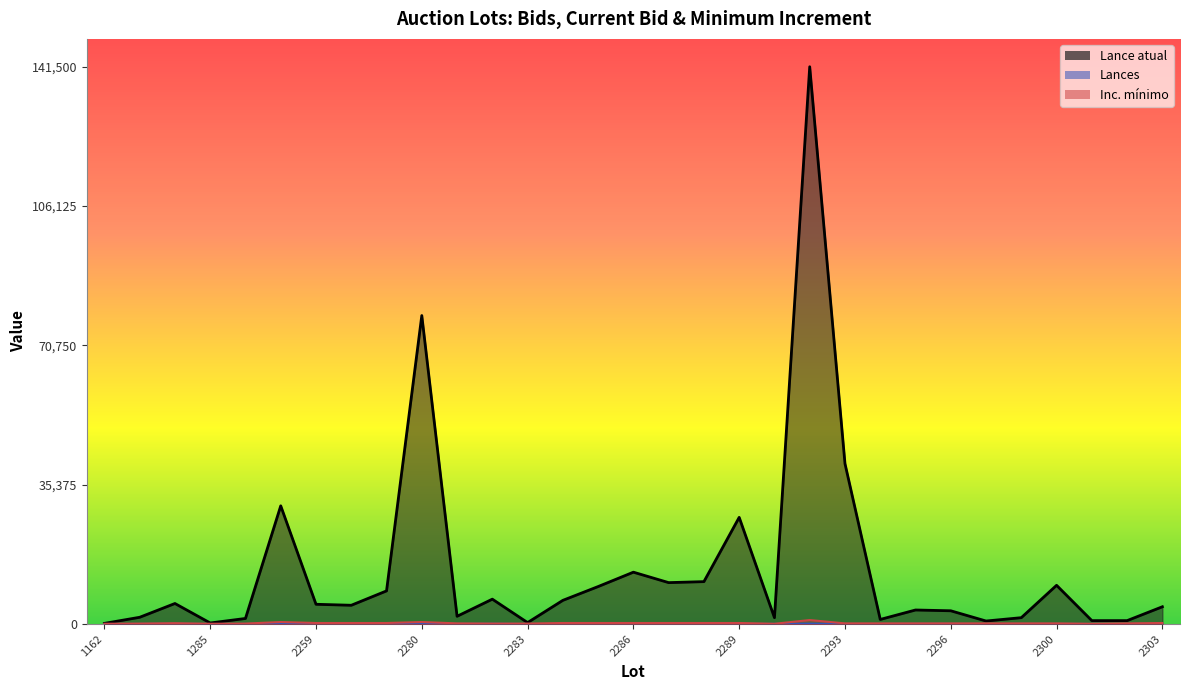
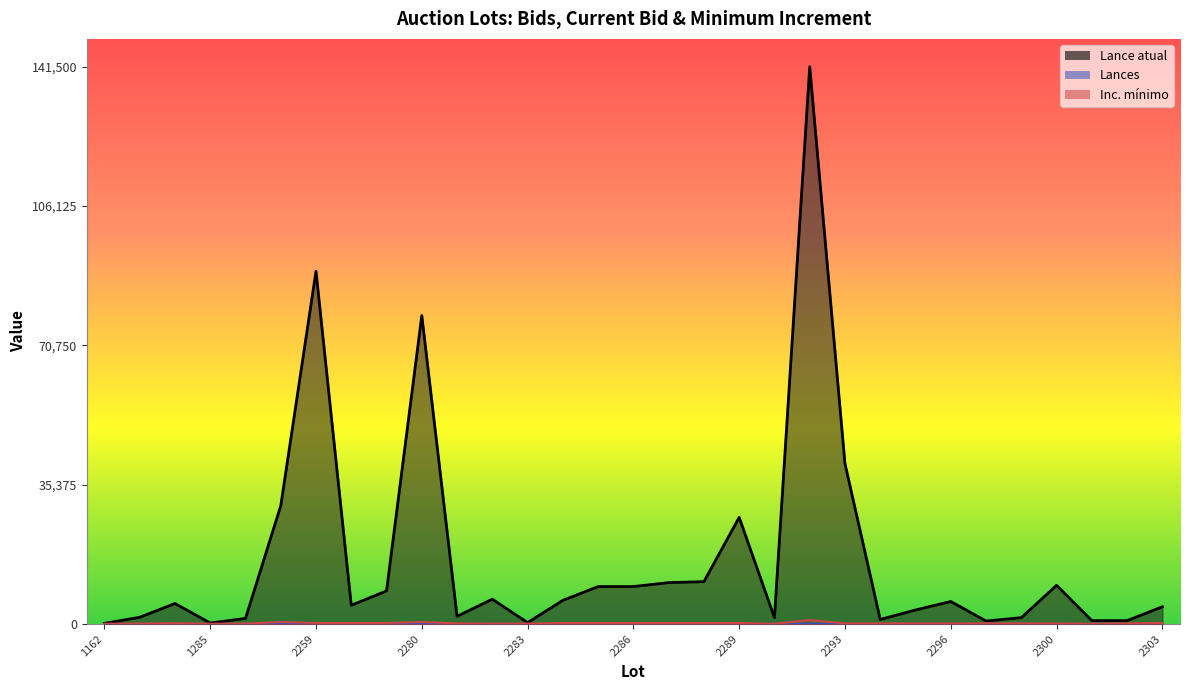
  {
    "Lance atual": {
-     "2259": "5,000",
+     "2259": "90,000",
      "2280": "78,000",
-     "2286": "13,000",
+     "2286": "10,000",
      "2289": "27,000",
      "2293": "41,000",
-     "2296": "3,000",
+     "2296": "6,000",
      "2300": "10,000",
      "2303": "4,000"
    }
  }
